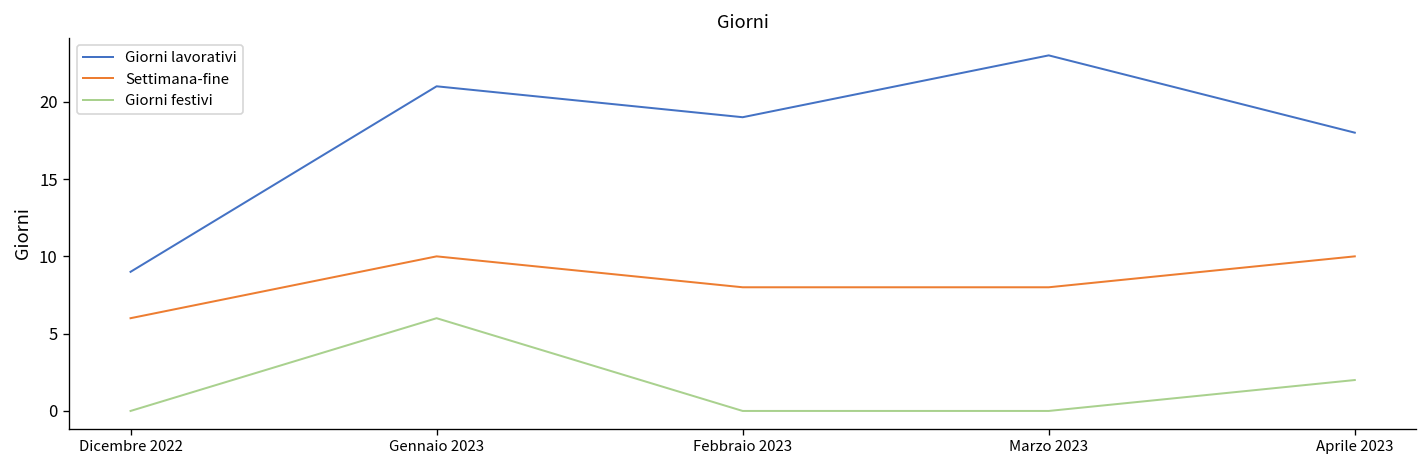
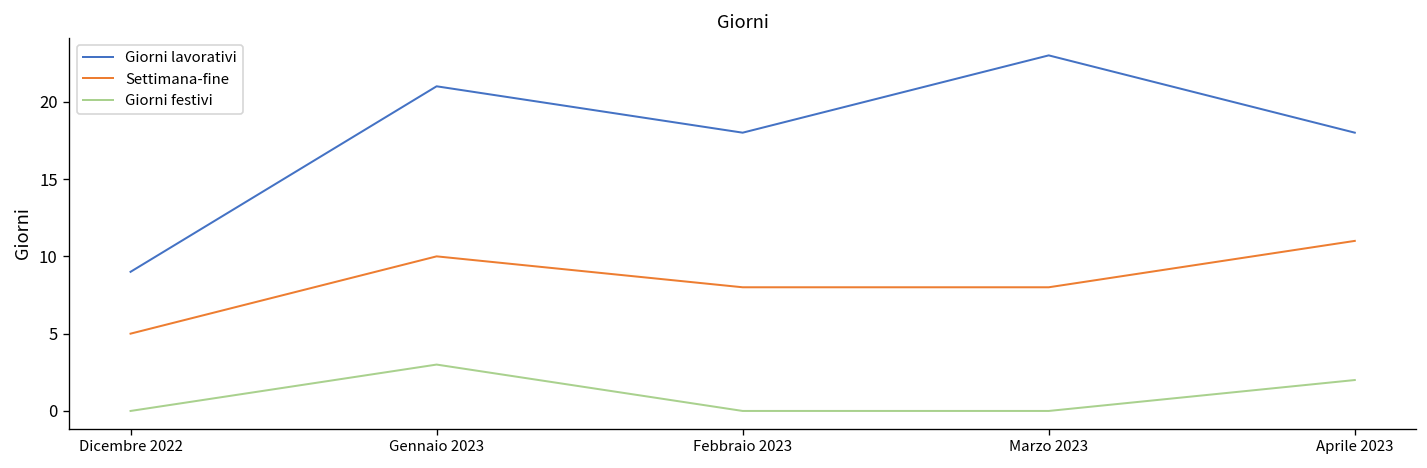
  {
    "Giorni lavorativi": {
      "Dicembre 2022": 9,
      "Gennaio 2023": 21,
-     "Febbraio 2023": 19,
+     "Febbraio 2023": 18,
      "Marzo 2023": 23,
      "Aprile 2023": 18
    },
    "Settimana-fine": {
-     "Dicembre 2022": 6,
+     "Dicembre 2022": 5,
      "Gennaio 2023": 10,
      "Febbraio 2023": 8,
      "Marzo 2023": 8,
-     "Aprile 2023": 10
+     "Aprile 2023": 11
    },
    "Giorni festivi": {
      "Dicembre 2022": 0,
-     "Gennaio 2023": 6,
+     "Gennaio 2023": 3,
      "Febbraio 2023": 0,
      "Marzo 2023": 0,
      "Aprile 2023": 2
    }
  }
